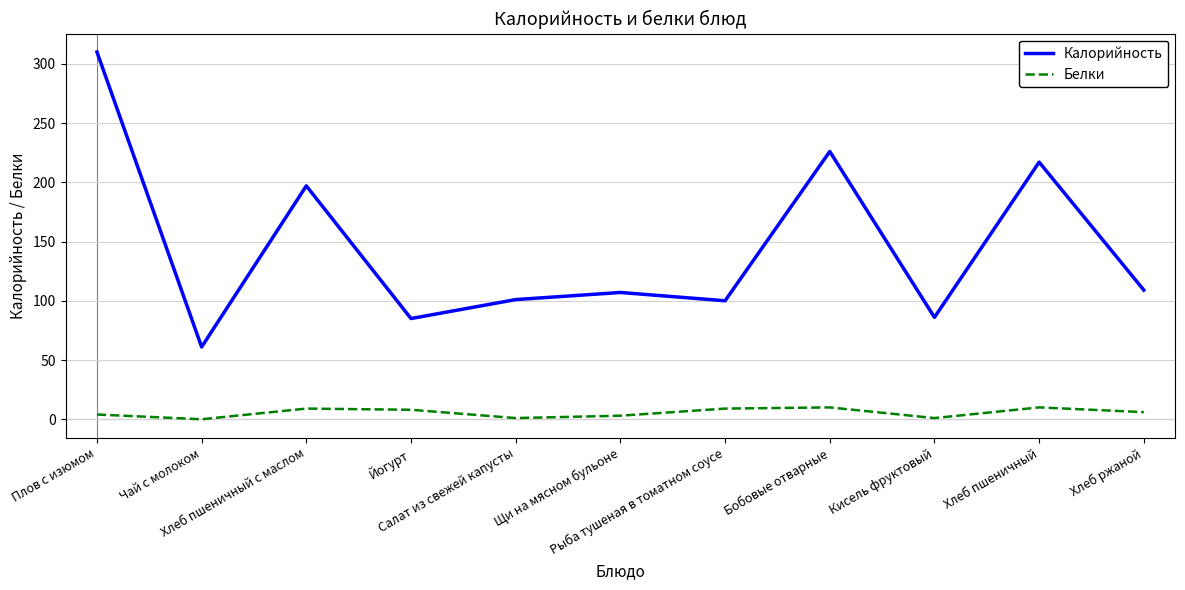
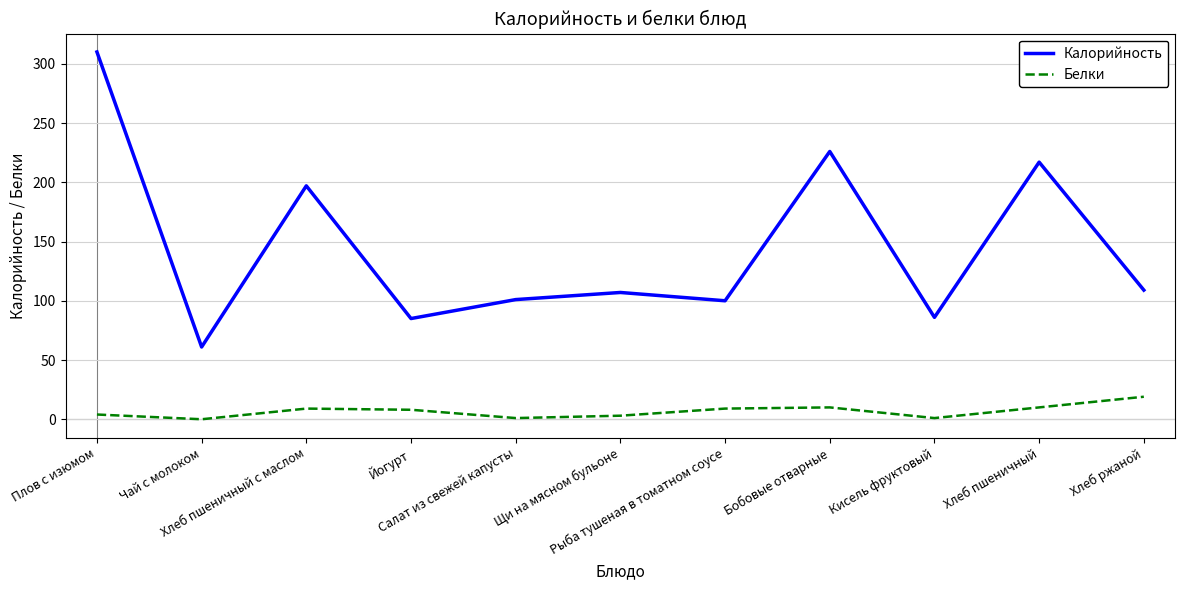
  {
    "Калорийность": {
      "Плов с изюмом": 310,
      "Чай с молоком": 61,
      "Хлеб пшеничный с маслом": 197,
      "Йогурт": 85,
      "Салат из свежей капусты": 101,
      "Щи на мясном бульоне": 107,
      "Рыба тушеная в томатном соусе": 100,
      "Бобовые отварные": 226,
      "Кисель фруктовый": 86,
      "Хлеб пшеничный": 217,
      "Хлеб ржаной": 109
    },
    "Белки": {
      "Плов с изюмом": 4,
      "Чай с молоком": 0,
      "Хлеб пшеничный с маслом": 9,
      "Йогурт": 8,
      "Салат из свежей капусты": 1,
      "Щи на мясном бульоне": 3,
      "Рыба тушеная в томатном соусе": 9,
      "Бобовые отварные": 10,
      "Кисель фруктовый": 1,
      "Хлеб пшеничный": 10,
-     "Хлеб ржаной": 6
+     "Хлеб ржаной": 19
    }
  }
